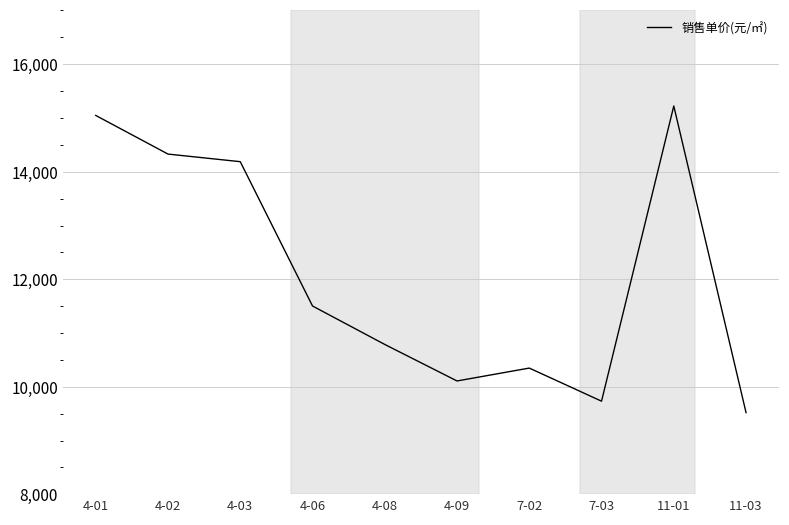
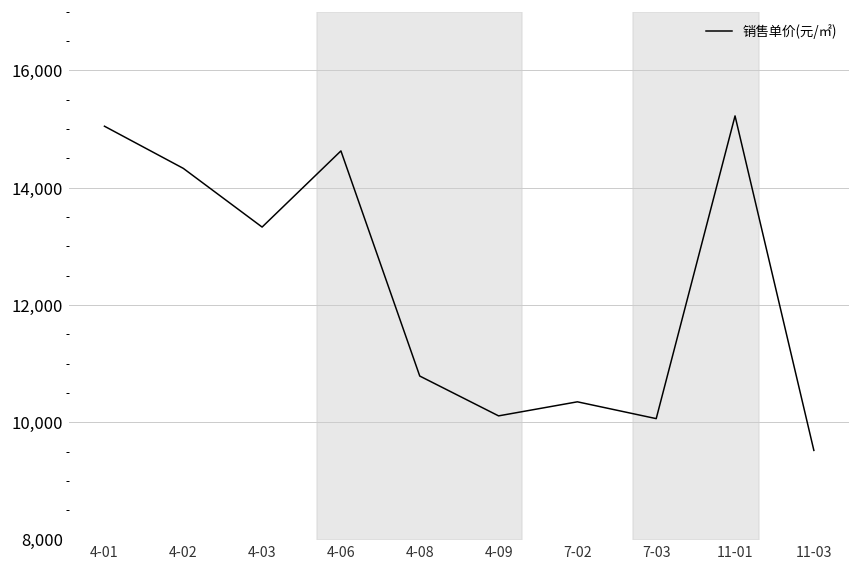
  {
    "4-01": "15,000",
    "4-02": "14,300",
-   "4-03": "14,200",
-   "4-06": "11,500",
+   "4-03": "13,300",
+   "4-06": "14,600",
    "4-08": "10,800",
    "4-09": "10,100",
    "7-02": "10,300",
-   "7-03": "9,700",
+   "7-03": "10,100",
    "11-01": "15,200",
    "11-03": "9,500"
  }
